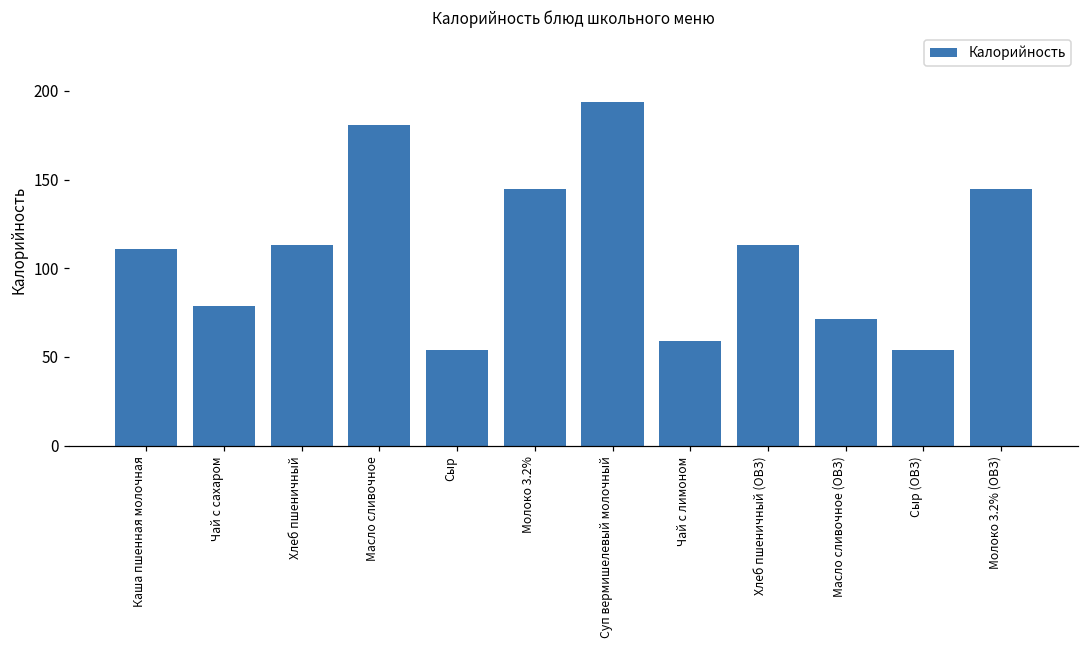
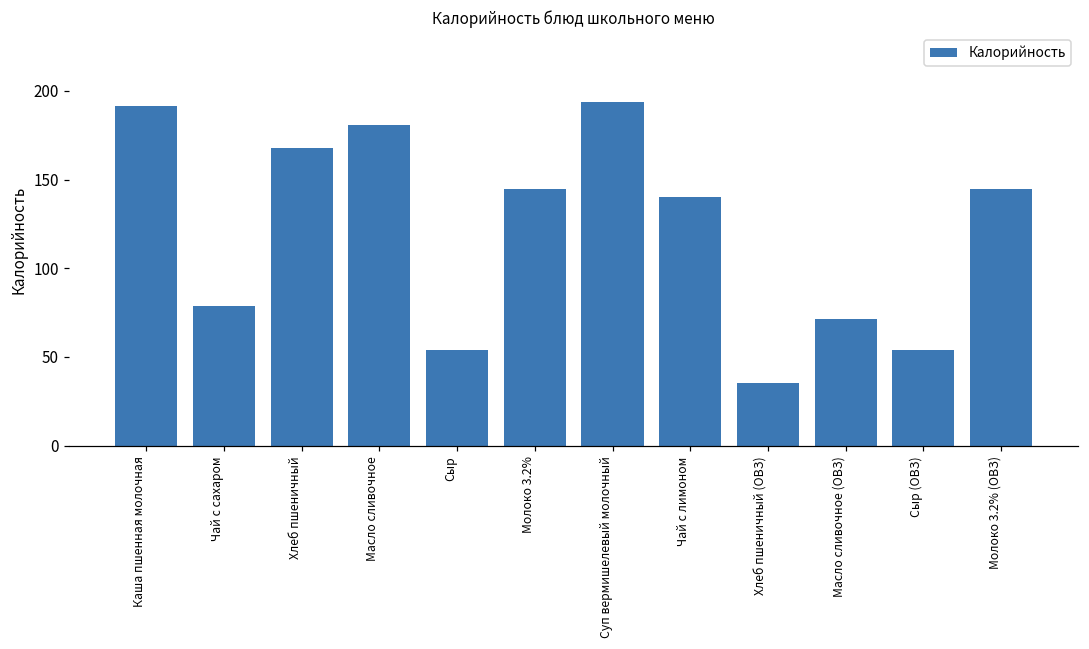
  {
-   "Каша пшенная молочная": 111,
+   "Каша пшенная молочная": 191,
    "Чай с сахаром": 79,
-   "Хлеб пшеничный": 113,
+   "Хлеб пшеничный": 168,
    "Масло сливочное": 181,
    "Сыр": 54,
    "Молоко 3.2%": 145,
    "Суп вермишелевый молочный": 194,
-   "Чай с лимоном": 59,
-   "Хлеб пшеничный (ОВЗ)": 113,
+   "Чай с лимоном": 140,
+   "Хлеб пшеничный (ОВЗ)": 35,
    "Масло сливочное (ОВЗ)": 72,
    "Сыр (ОВЗ)": 54,
    "Молоко 3.2% (ОВЗ)": 144
  }
